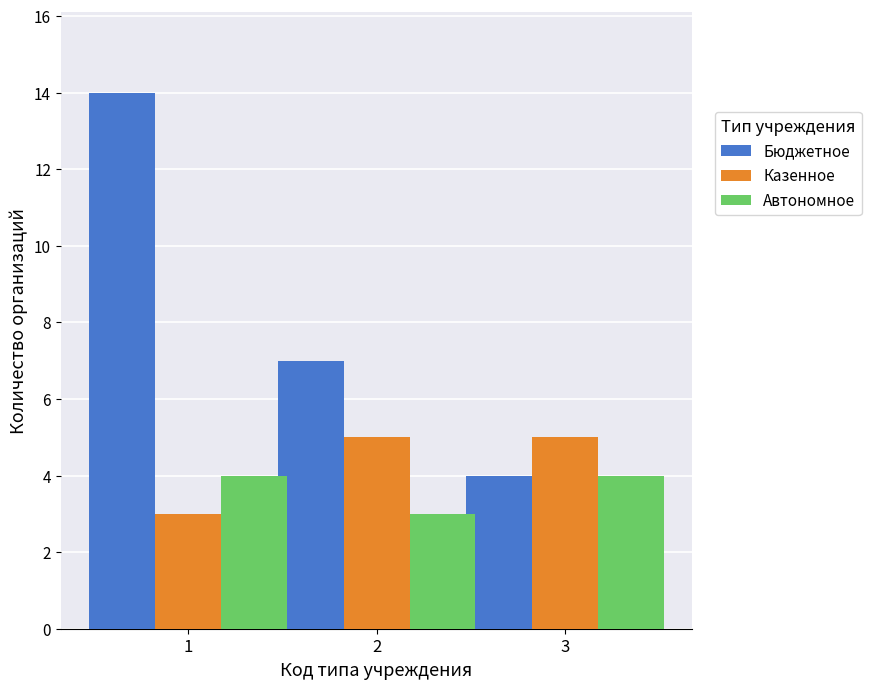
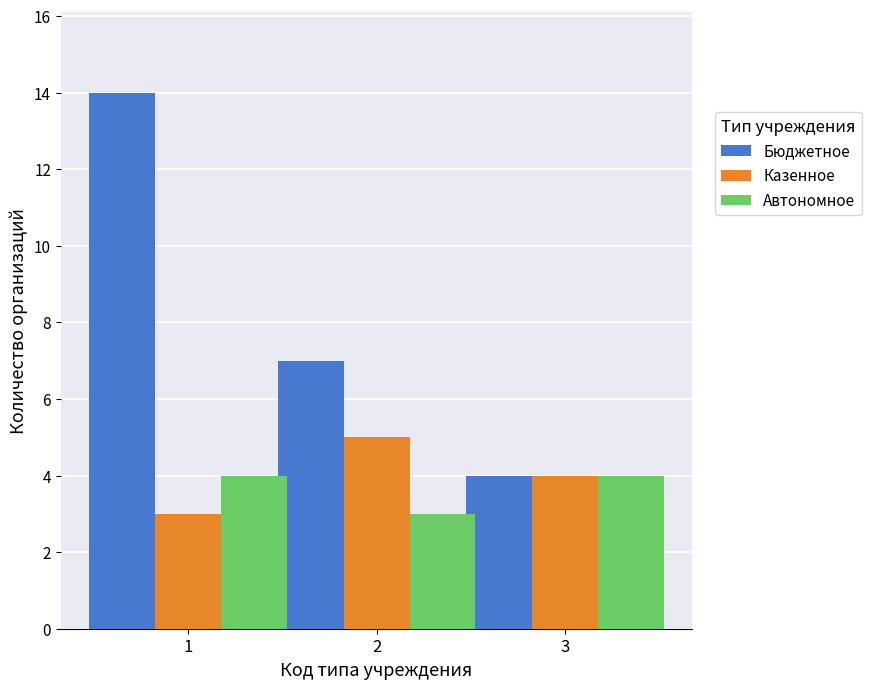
  {
    "Бюджетное": {
      "1": 14,
      "2": 7,
      "3": 4
    },
    "Казенное": {
      "1": 3,
      "2": 5,
-     "3": 5
+     "3": 4
    },
    "Автономное": {
      "1": 4,
      "2": 3,
      "3": 4
    }
  }
